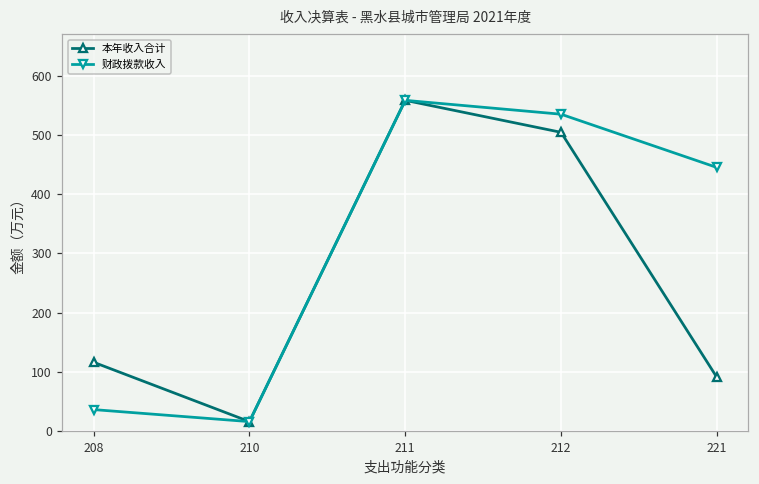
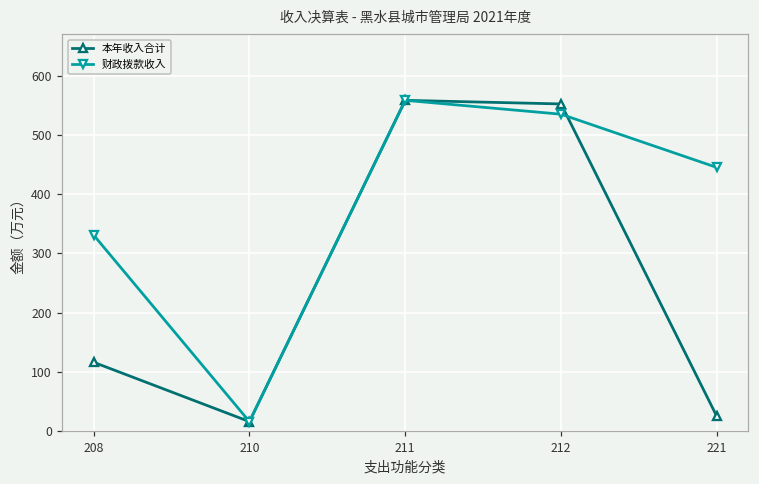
  {
    "本年收入合计": {
      "208": 120,
-     "212": 500,
-     "221": 90
+     "212": 550,
+     "221": 20
    },
    "财政拨款收入": {
-     "208": 40,
+     "208": 330,
      "212": 540,
      "221": 450
    }
  }
